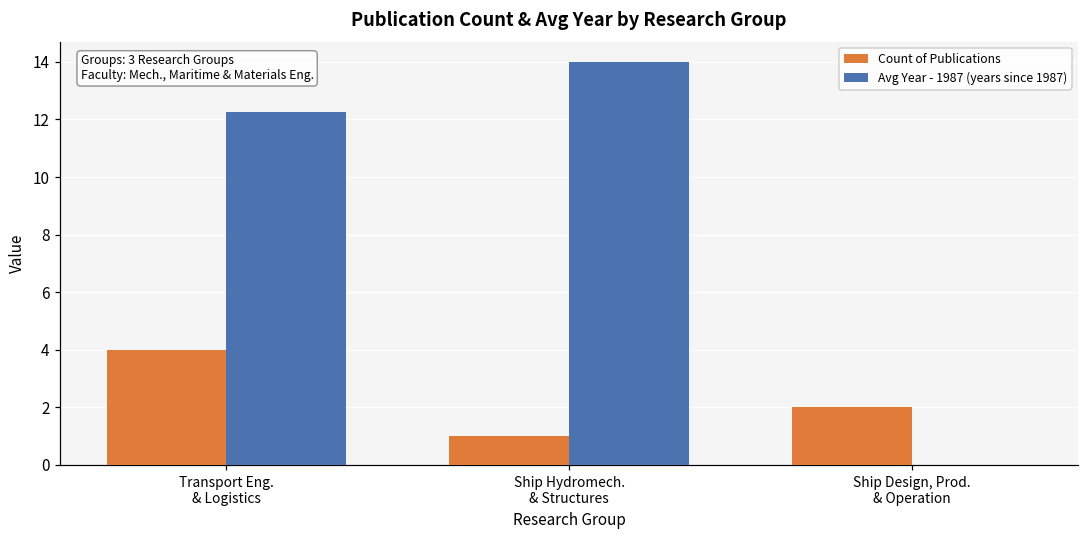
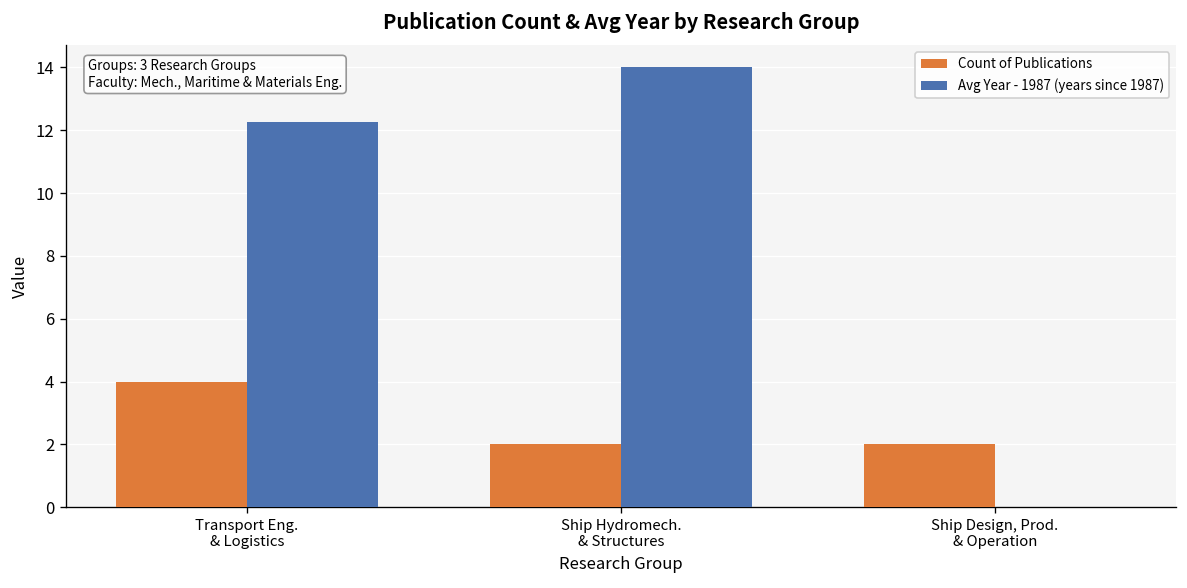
  {
    "Count of Publications": {
      "Transport Eng. & Logistics": 4,
-     "Ship Hydromech. & Structures": 1,
+     "Ship Hydromech. & Structures": 2,
      "Ship Design, Prod. & Operation": 2
    },
    "Avg Year - 1987 (years since 1987)": {
      "Transport Eng. & Logistics": 12.3,
      "Ship Hydromech. & Structures": 14,
      "Ship Design, Prod. & Operation": 0
    }
  }
